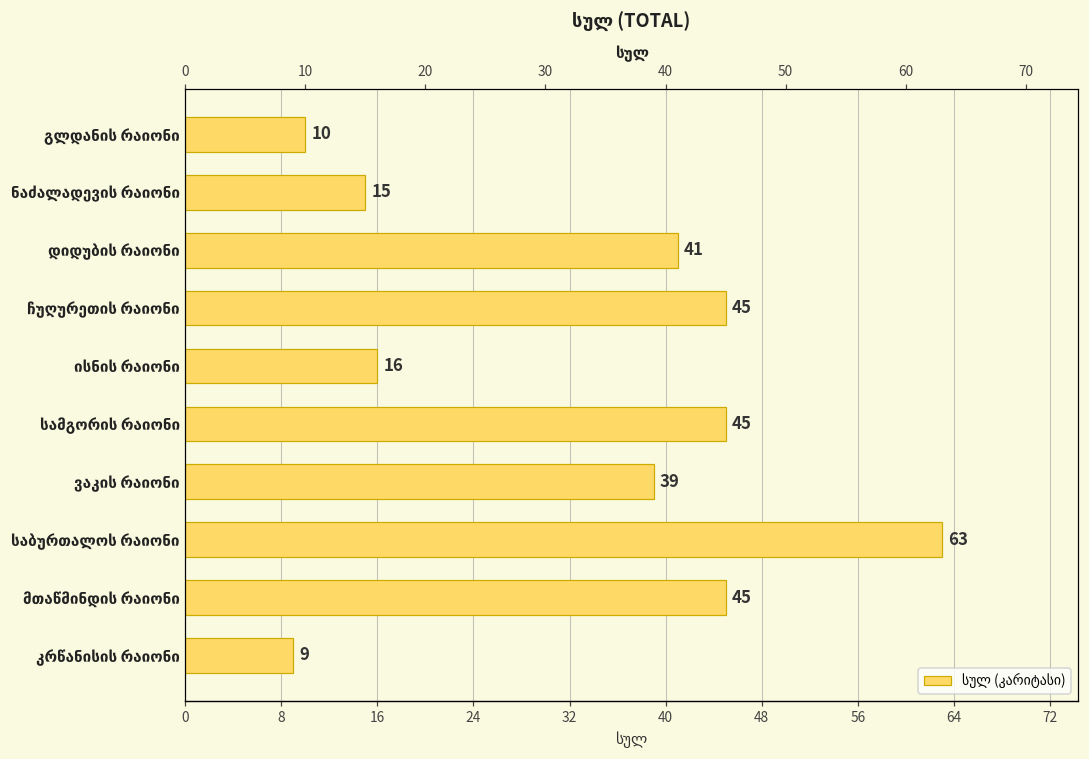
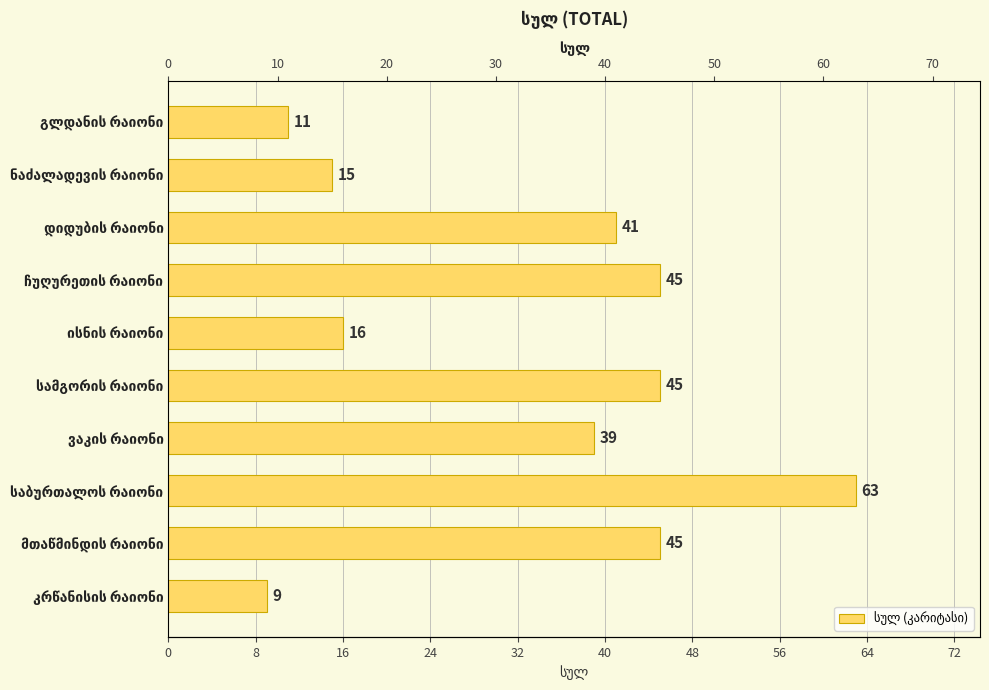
  {
-   "გლდანის რაიონი": 10,
+   "გლდანის რაიონი": 11,
    "ნაძალადევის რაიონი": 15,
    "დიდუბის რაიონი": 41,
    "ჩუღურეთის რაიონი": 45,
    "ისნის რაიონი": 16,
    "სამგორის რაიონი": 45,
    "ვაკის რაიონი": 39,
    "საბურთალოს რაიონი": 63,
    "მთაწმინდის რაიონი": 45,
    "კრწანისის რაიონი": 9
  }
